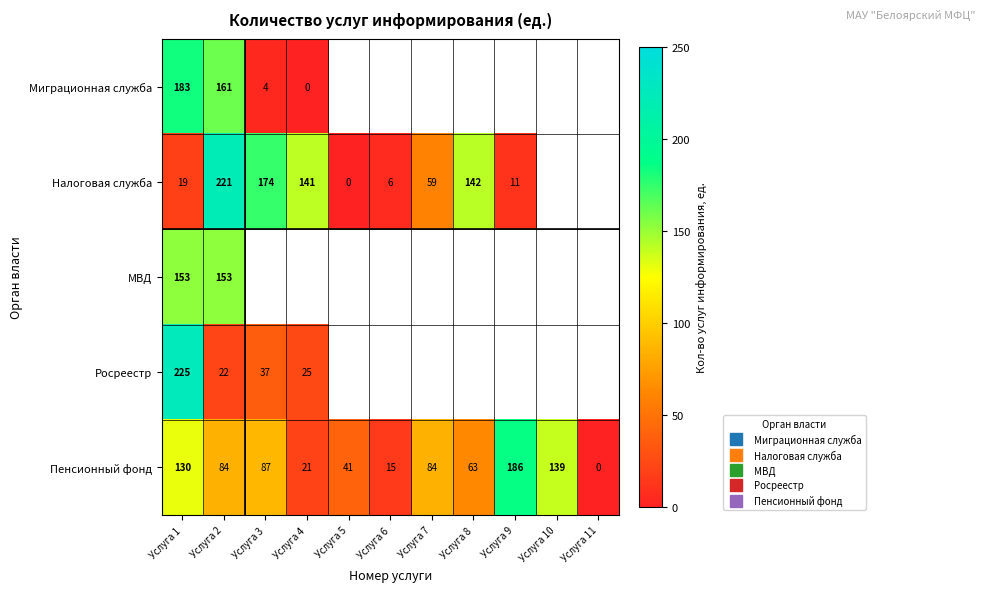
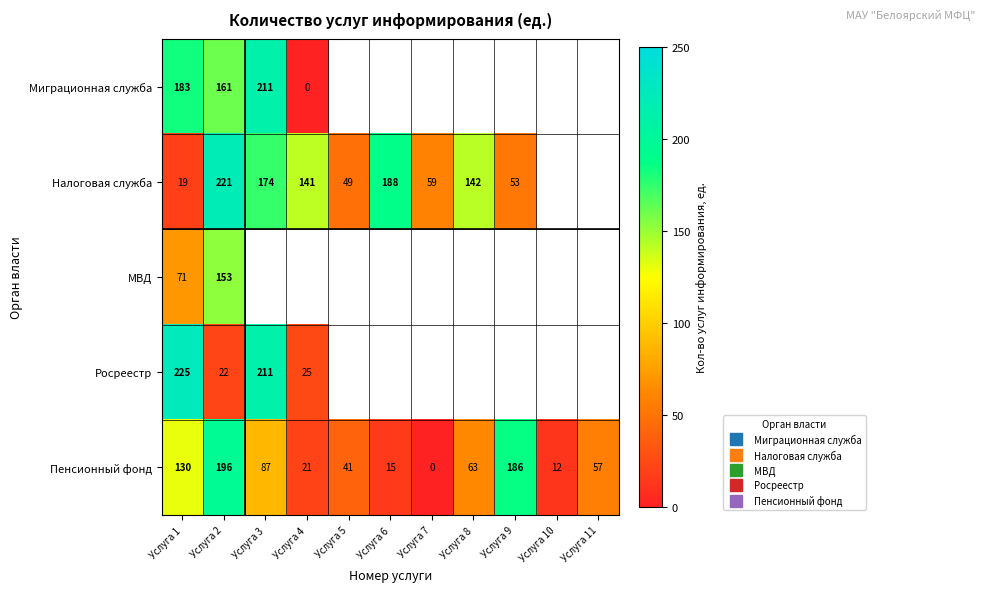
  {
    "Миграционная служба": {
      "Услуга 1": 183,
      "Услуга 2": 161,
-     "Услуга 3": 4,
+     "Услуга 3": 211,
      "Услуга 4": 0
    },
    "Налоговая служба": {
      "Услуга 1": 19,
      "Услуга 2": 221,
      "Услуга 3": 174,
      "Услуга 4": 141,
-     "Услуга 5": 0,
-     "Услуга 6": 6,
+     "Услуга 5": 49,
+     "Услуга 6": 188,
      "Услуга 7": 59,
      "Услуга 8": 142,
-     "Услуга 9": 11
+     "Услуга 9": 53
    },
    "МВД": {
-     "Услуга 1": 153,
+     "Услуга 1": 71,
      "Услуга 2": 153
    },
    "Росреестр": {
      "Услуга 1": 225,
      "Услуга 2": 22,
-     "Услуга 3": 37,
+     "Услуга 3": 211,
      "Услуга 4": 25
    },
    "Пенсионный фонд": {
      "Услуга 1": 130,
-     "Услуга 2": 84,
+     "Услуга 2": 196,
      "Услуга 3": 87,
      "Услуга 4": 21,
      "Услуга 5": 41,
      "Услуга 6": 15,
-     "Услуга 7": 84,
+     "Услуга 7": 0,
      "Услуга 8": 63,
      "Услуга 9": 186,
-     "Услуга 10": 139,
-     "Услуга 11": 0
+     "Услуга 10": 12,
+     "Услуга 11": 57
    }
  }
